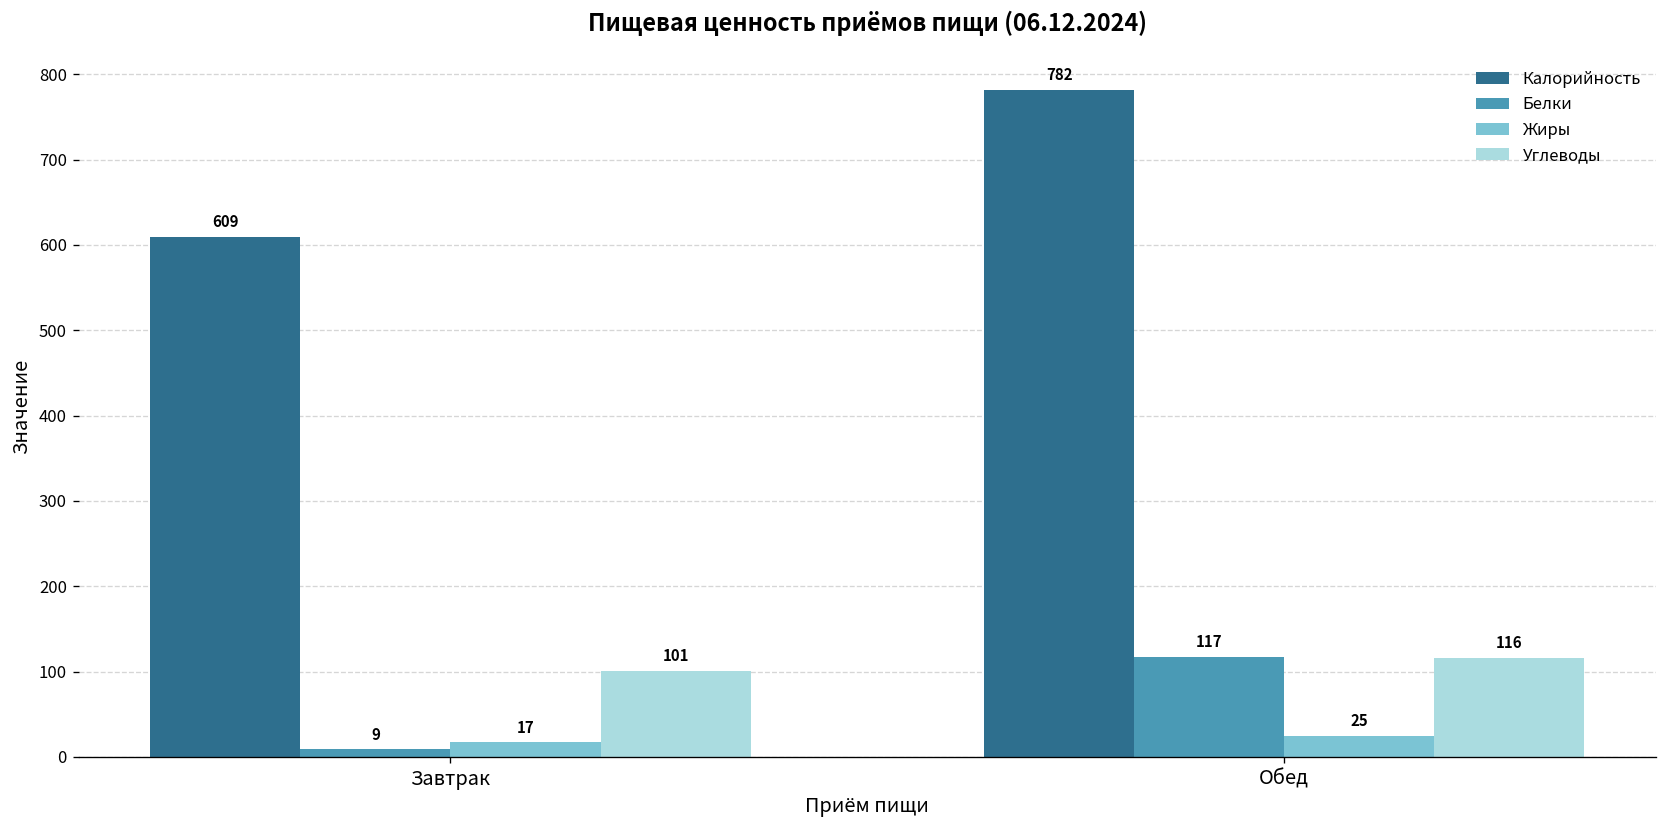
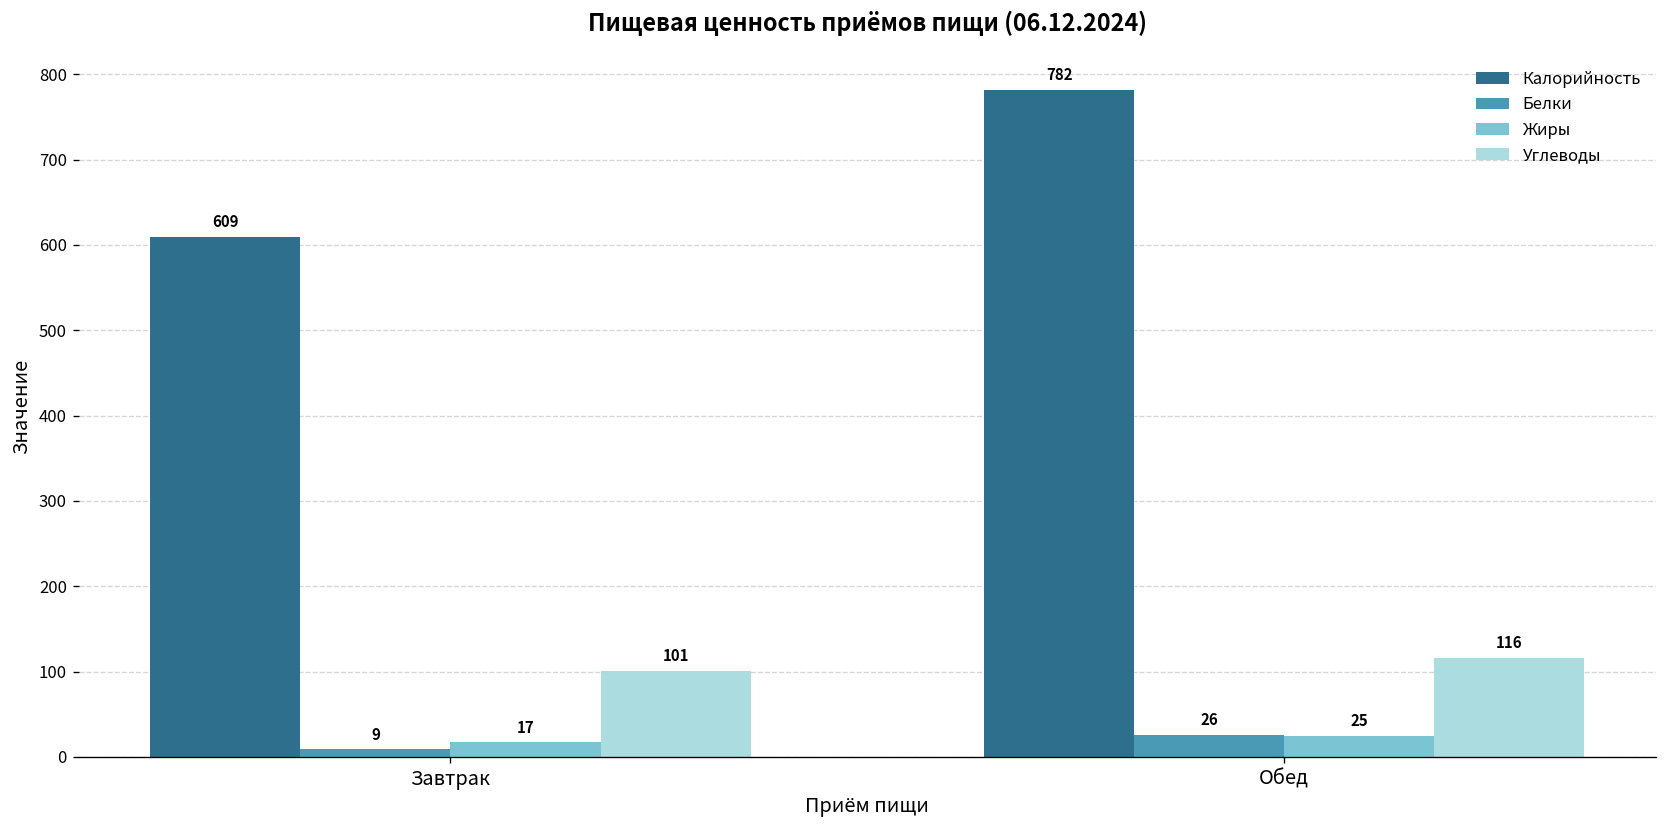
  {
    "Калорийность": {
      "Завтрак": 609,
      "Обед": 782
    },
    "Белки": {
      "Завтрак": 9,
-     "Обед": 117
+     "Обед": 26
    }
  }
